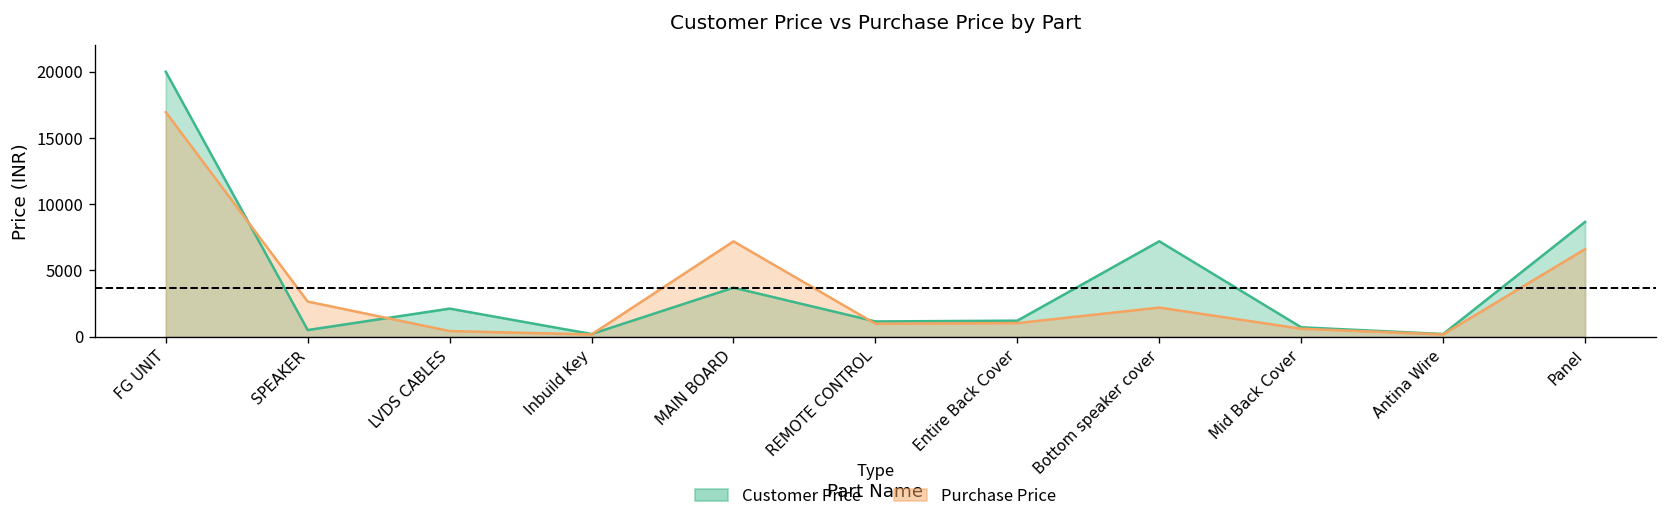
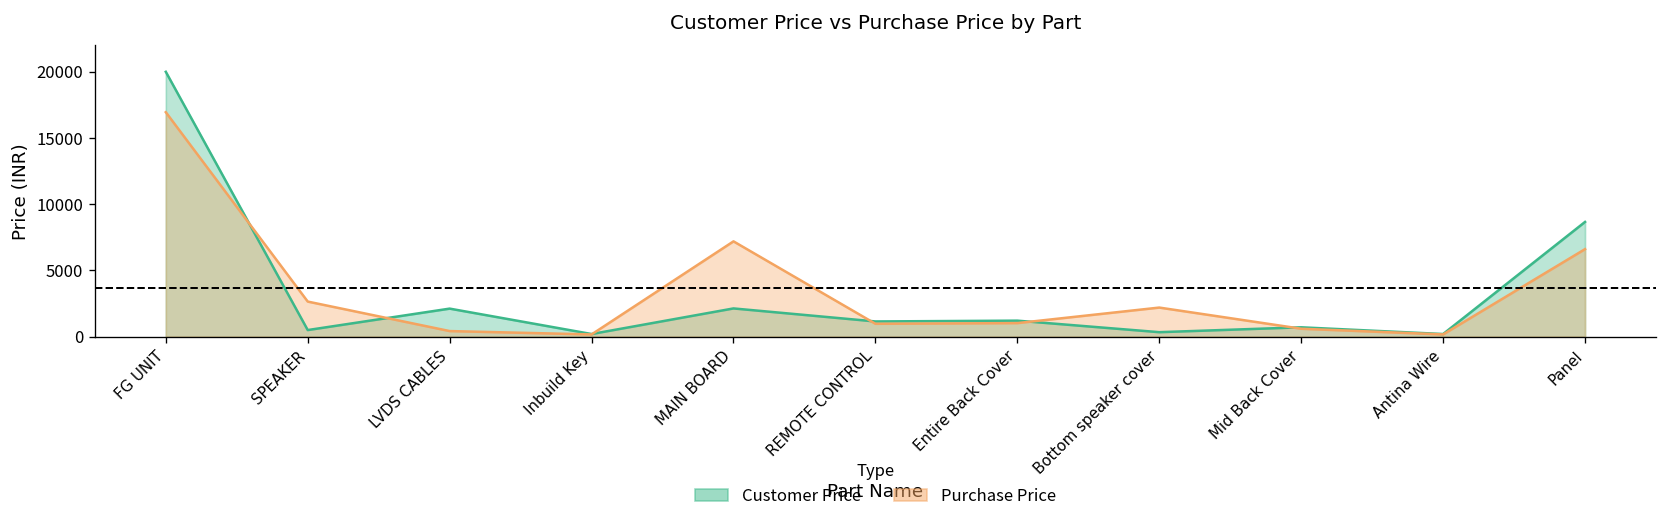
  {
    "Customer Price": {
      "FG UNIT": 20000,
      "SPEAKER": 500,
      "LVDS CABLES": 2100,
-     "MAIN BOARD": 3700,
-     "Bottom speaker cover": 7200,
+     "MAIN BOARD": 2100,
+     "Bottom speaker cover": 300,
      "Panel": 8700
    },
    "Purchase Price": {
      "FG UNIT": 16900,
      "SPEAKER": 2700,
      "LVDS CABLES": 400,
      "MAIN BOARD": 7200,
      "Bottom speaker cover": 2200,
      "Panel": 6600
    }
  }
